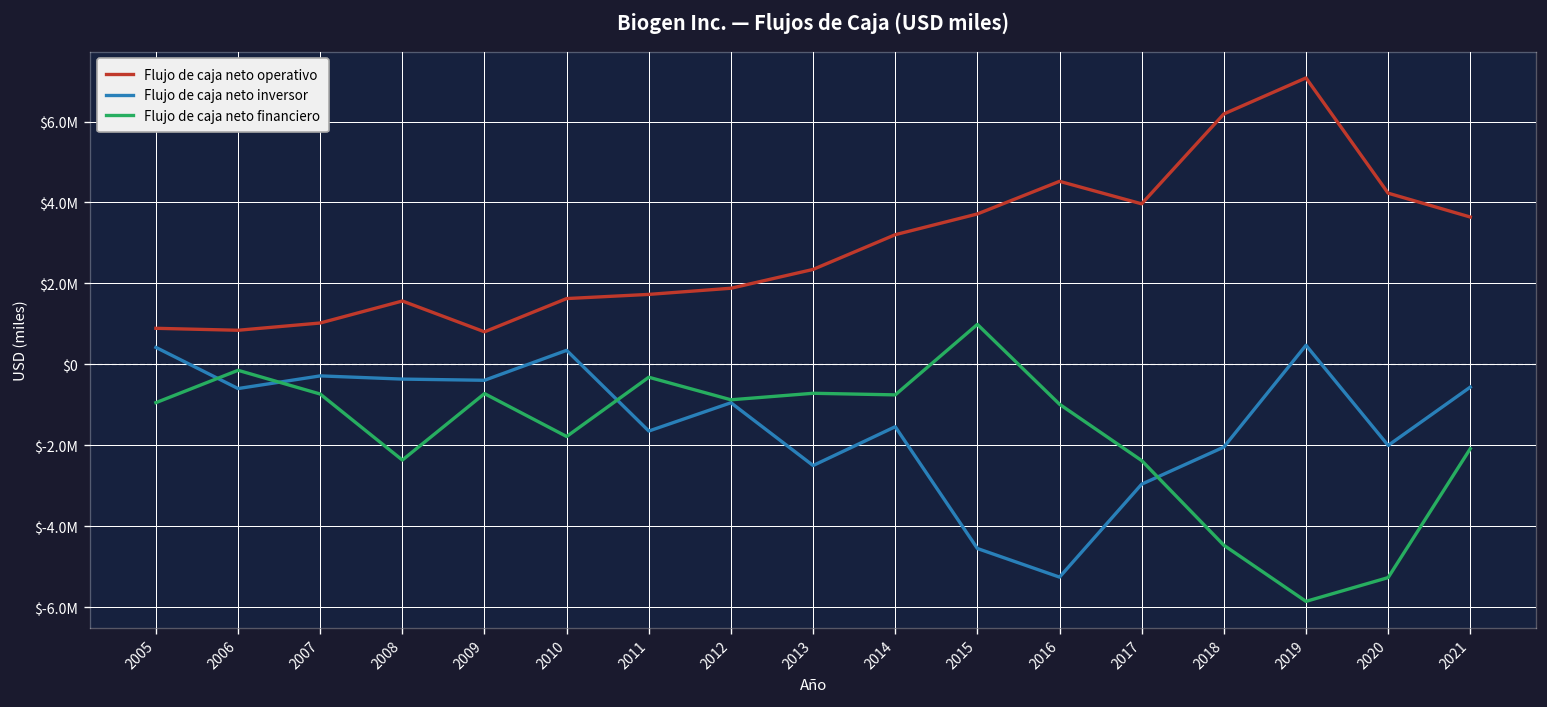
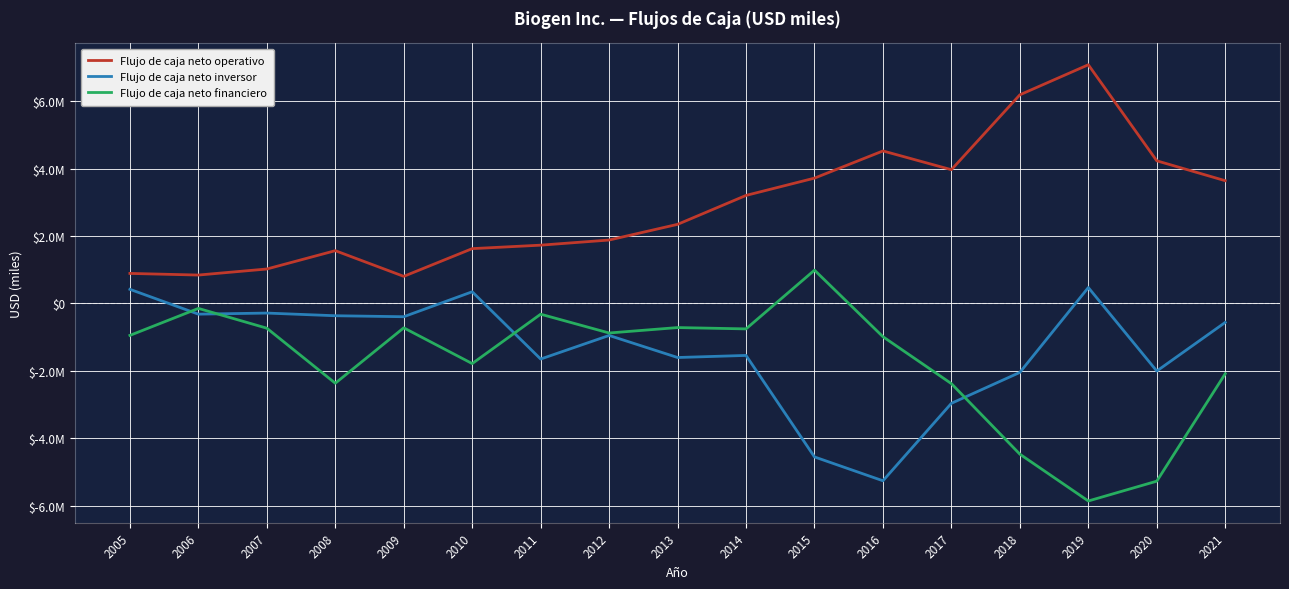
  {
    "Flujo de caja neto operativo": {
      "2005": "$900000",
      "2006": "$800000",
      "2007": "$1000000",
      "2008": "$1600000",
      "2009": "$800000",
      "2010": "$1600000",
      "2011": "$1700000",
      "2012": "$1900000",
      "2013": "$2300000",
      "2014": "$3200000",
      "2015": "$3700000",
      "2016": "$4500000",
      "2017": "$4000000",
      "2018": "$6200000",
      "2019": "$7100000",
      "2020": "$4200000",
      "2021": "$3600000"
    },
    "Flujo de caja neto inversor": {
      "2005": "$400000",
-     "2006": "$-600000",
+     "2006": "$-300000",
      "2007": "$-300000",
      "2008": "$-400000",
      "2009": "$-400000",
      "2010": "$300000",
      "2011": "$-1700000",
-     "2013": "$-2500000",
+     "2013": "$-1600000",
      "2014": "$-1500000",
      "2015": "$-4600000",
      "2016": "$-5300000",
      "2017": "$-3000000",
      "2018": "$-2000000",
      "2019": "$500000",
      "2020": "$-2000000",
      "2021": "$-600000"
    },
    "Flujo de caja neto financiero": {
      "2005": "$-900000",
      "2006": "$-100000",
      "2007": "$-700000",
      "2008": "$-2400000",
      "2009": "$-700000",
      "2010": "$-1800000",
      "2011": "$-300000",
      "2013": "$-700000",
      "2014": "$-800000",
      "2015": "$1000000",
      "2016": "$-1000000",
      "2017": "$-2400000",
      "2018": "$-4500000",
      "2019": "$-5900000",
      "2020": "$-5300000",
      "2021": "$-2100000"
    }
  }
